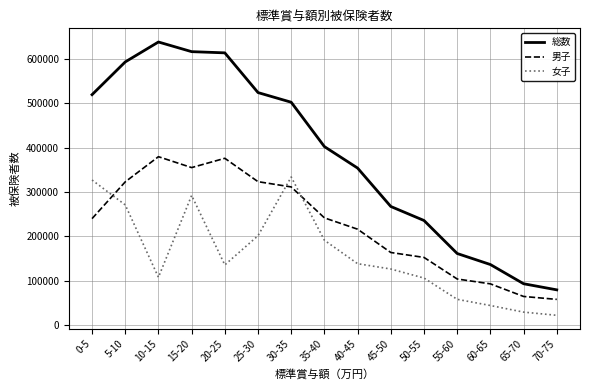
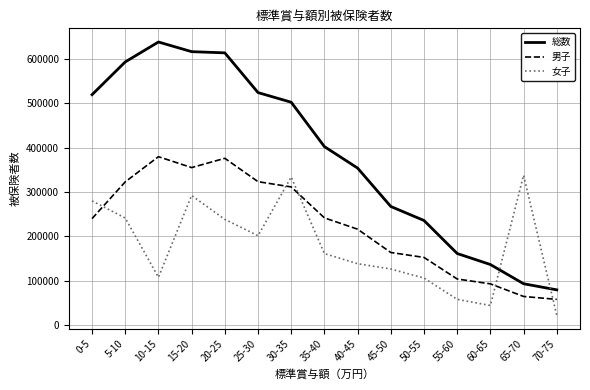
  {
    "女子": {
-     "0-5": 330000,
-     "5-10": 270000,
+     "0-5": 280000,
+     "5-10": 240000,
      "10-15": 110000,
      "15-20": 290000,
-     "20-25": 140000,
+     "20-25": 240000,
      "25-30": 200000,
      "30-35": 330000,
-     "35-40": 190000,
+     "35-40": 160000,
      "40-45": 140000,
      "45-50": 130000,
      "50-55": 110000,
      "55-60": 60000,
      "60-65": 40000,
-     "65-70": 30000,
+     "65-70": 340000,
      "70-75": 20000
    }
  }
